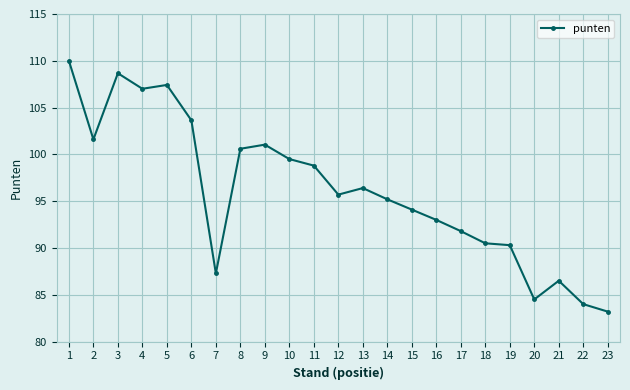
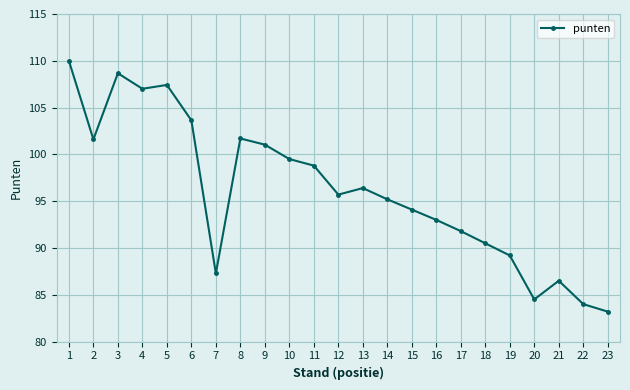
  {
    "1": 110,
    "2": 102,
    "3": 109,
    "4": 107,
    "5": 107,
    "6": 104,
    "7": 87,
-   "8": 101,
+   "8": 102,
    "9": 101,
    "10": 100,
    "11": 99,
    "12": 96,
    "13": 96,
    "14": 95,
    "15": 94,
    "16": 93,
    "17": 92,
    "18": 91,
-   "19": 90,
+   "19": 89,
    "20": 85,
    "21": 87,
    "22": 84,
    "23": 83
  }
